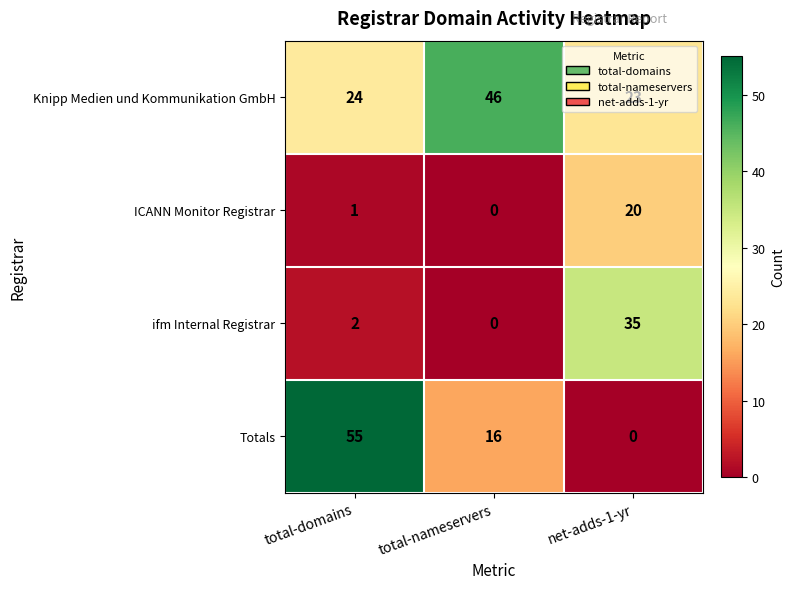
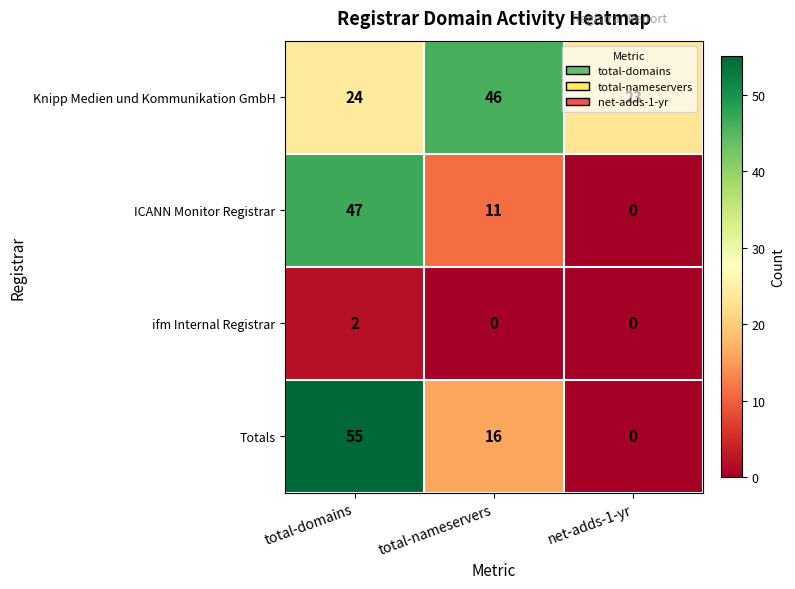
  {
    "Knipp Medien und Kommunikation GmbH": {
      "total-domains": 24,
      "total-nameservers": 46
    },
    "ICANN Monitor Registrar": {
-     "total-domains": 1,
-     "total-nameservers": 0,
-     "net-adds-1-yr": 20
+     "total-domains": 47,
+     "total-nameservers": 11,
+     "net-adds-1-yr": 0
    },
    "ifm Internal Registrar": {
      "total-domains": 2,
      "total-nameservers": 0,
-     "net-adds-1-yr": 35
+     "net-adds-1-yr": 0
    },
    "Totals": {
      "total-domains": 55,
      "total-nameservers": 16,
      "net-adds-1-yr": 0
    }
  }
